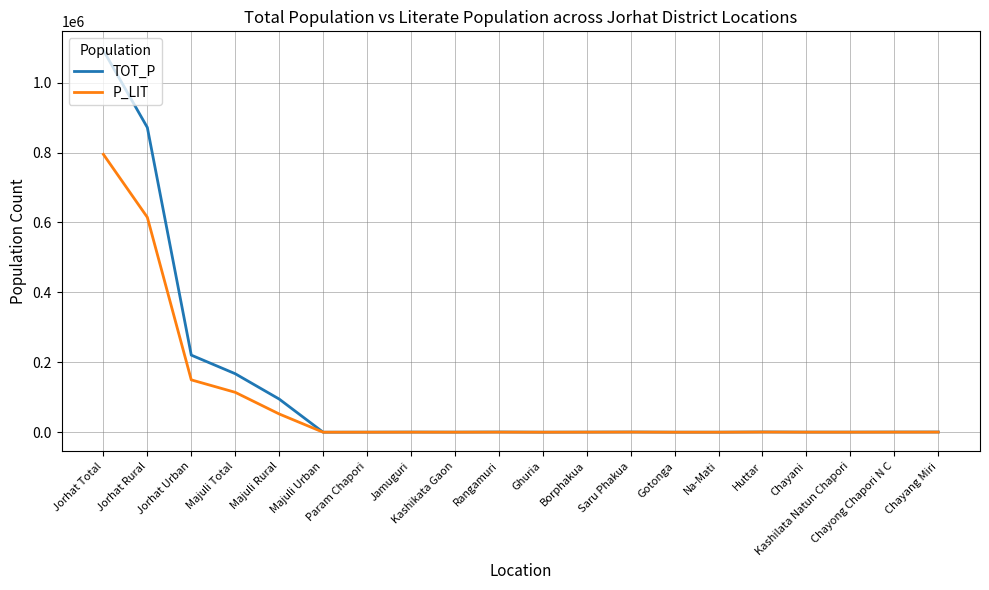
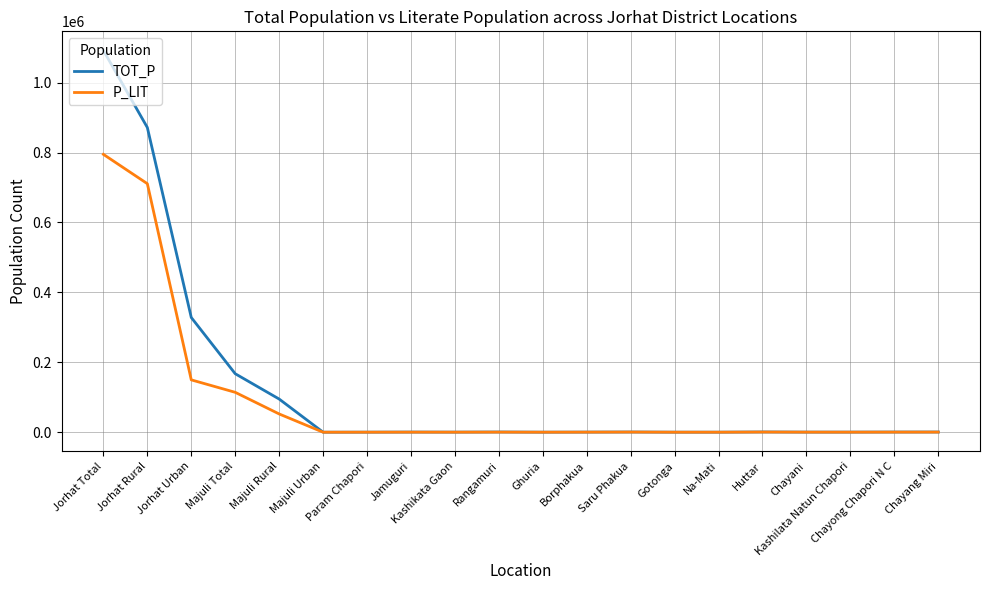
  {
    "TOT_P": {
      "Jorhat Rural": 870000,
-     "Jorhat Urban": 220000,
+     "Jorhat Urban": 330000,
      "Majuli Total": 170000,
      "Majuli Rural": 90000
    },
    "P_LIT": {
      "Jorhat Total": 790000,
-     "Jorhat Rural": 610000,
+     "Jorhat Rural": 710000,
      "Jorhat Urban": 150000,
      "Majuli Total": 110000,
      "Majuli Rural": 50000
    }
  }
